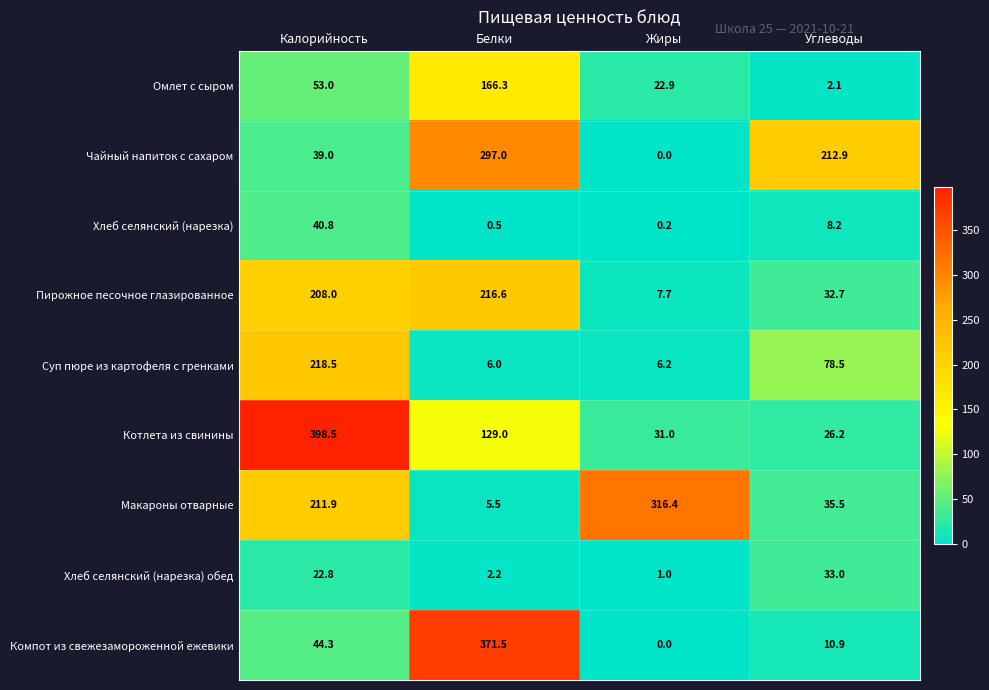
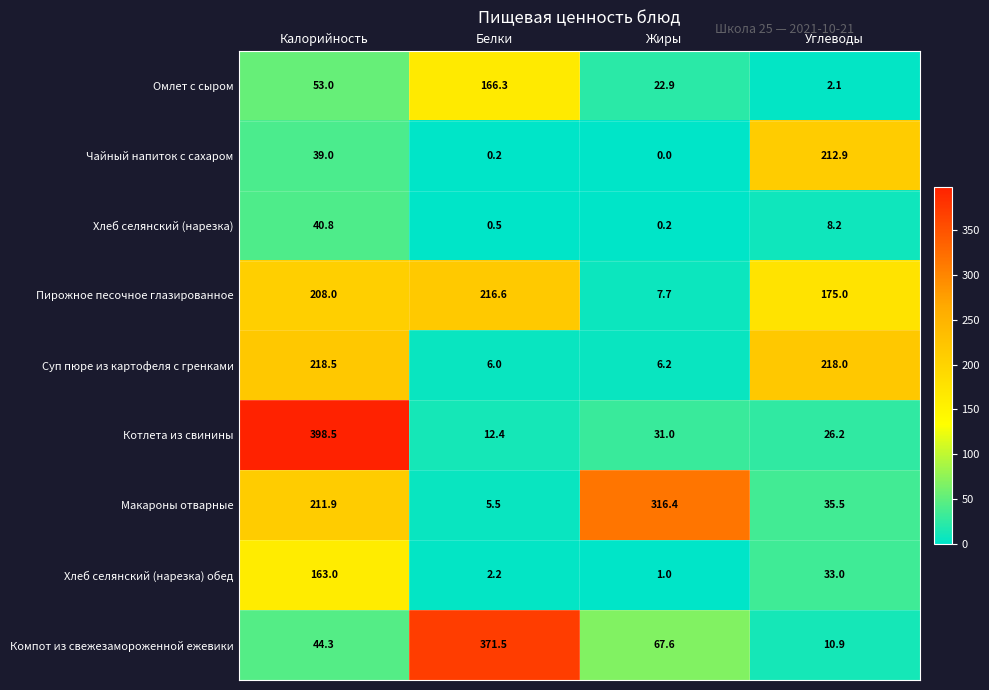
  {
    "Омлет с сыром": {
      "Калорийность": 53.0,
      "Белки": 166.3,
      "Жиры": 22.9,
      "Углеводы": 2.1
    },
    "Чайный напиток с сахаром": {
      "Калорийность": 39.0,
-     "Белки": 297.0,
+     "Белки": 0.2,
      "Жиры": 0.0,
      "Углеводы": 212.9
    },
    "Хлеб селянский (нарезка)": {
      "Калорийность": 40.8,
      "Белки": 0.5,
      "Жиры": 0.2,
      "Углеводы": 8.2
    },
    "Пирожное песочное глазированное": {
      "Калорийность": 208.0,
      "Белки": 216.6,
      "Жиры": 7.7,
-     "Углеводы": 32.7
+     "Углеводы": 175.0
    },
    "Суп пюре из картофеля с гренками": {
      "Калорийность": 218.5,
      "Белки": 6.0,
      "Жиры": 6.2,
-     "Углеводы": 78.5
+     "Углеводы": 218.0
    },
    "Котлета из свинины": {
      "Калорийность": 398.5,
-     "Белки": 129.0,
+     "Белки": 12.4,
      "Жиры": 31.0,
      "Углеводы": 26.2
    },
    "Макароны отварные": {
      "Калорийность": 211.9,
      "Белки": 5.5,
      "Жиры": 316.4,
      "Углеводы": 35.5
    },
    "Хлеб селянский (нарезка) обед": {
-     "Калорийность": 22.8,
+     "Калорийность": 163.0,
      "Белки": 2.2,
      "Жиры": 1.0,
      "Углеводы": 33.0
    },
    "Компот из свежезамороженной ежевики": {
      "Калорийность": 44.3,
      "Белки": 371.5,
-     "Жиры": 0.0,
+     "Жиры": 67.6,
      "Углеводы": 10.9
    }
  }
